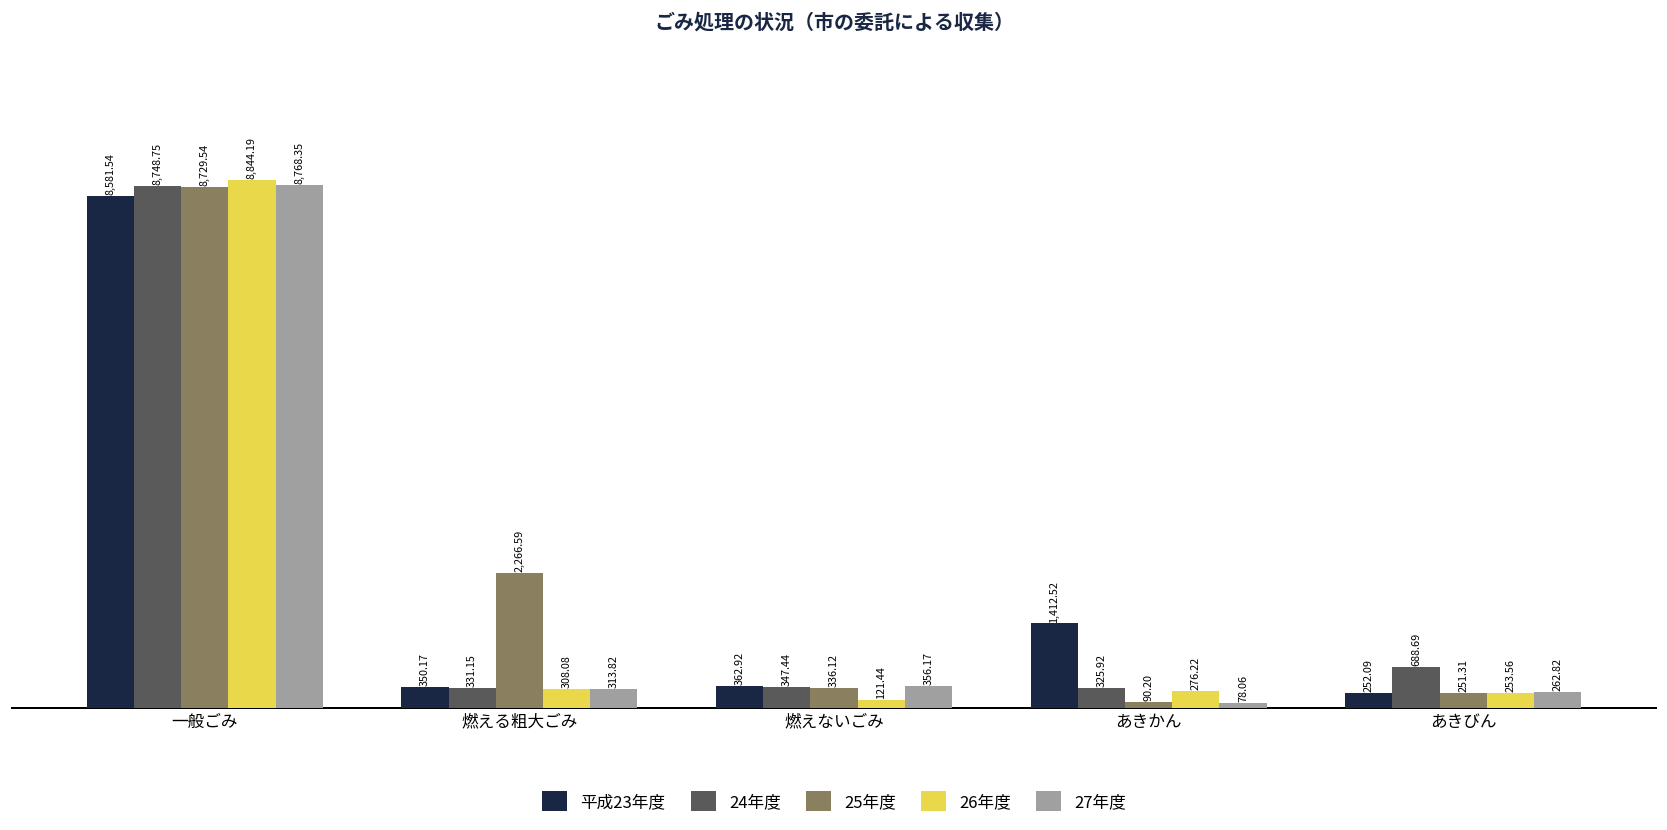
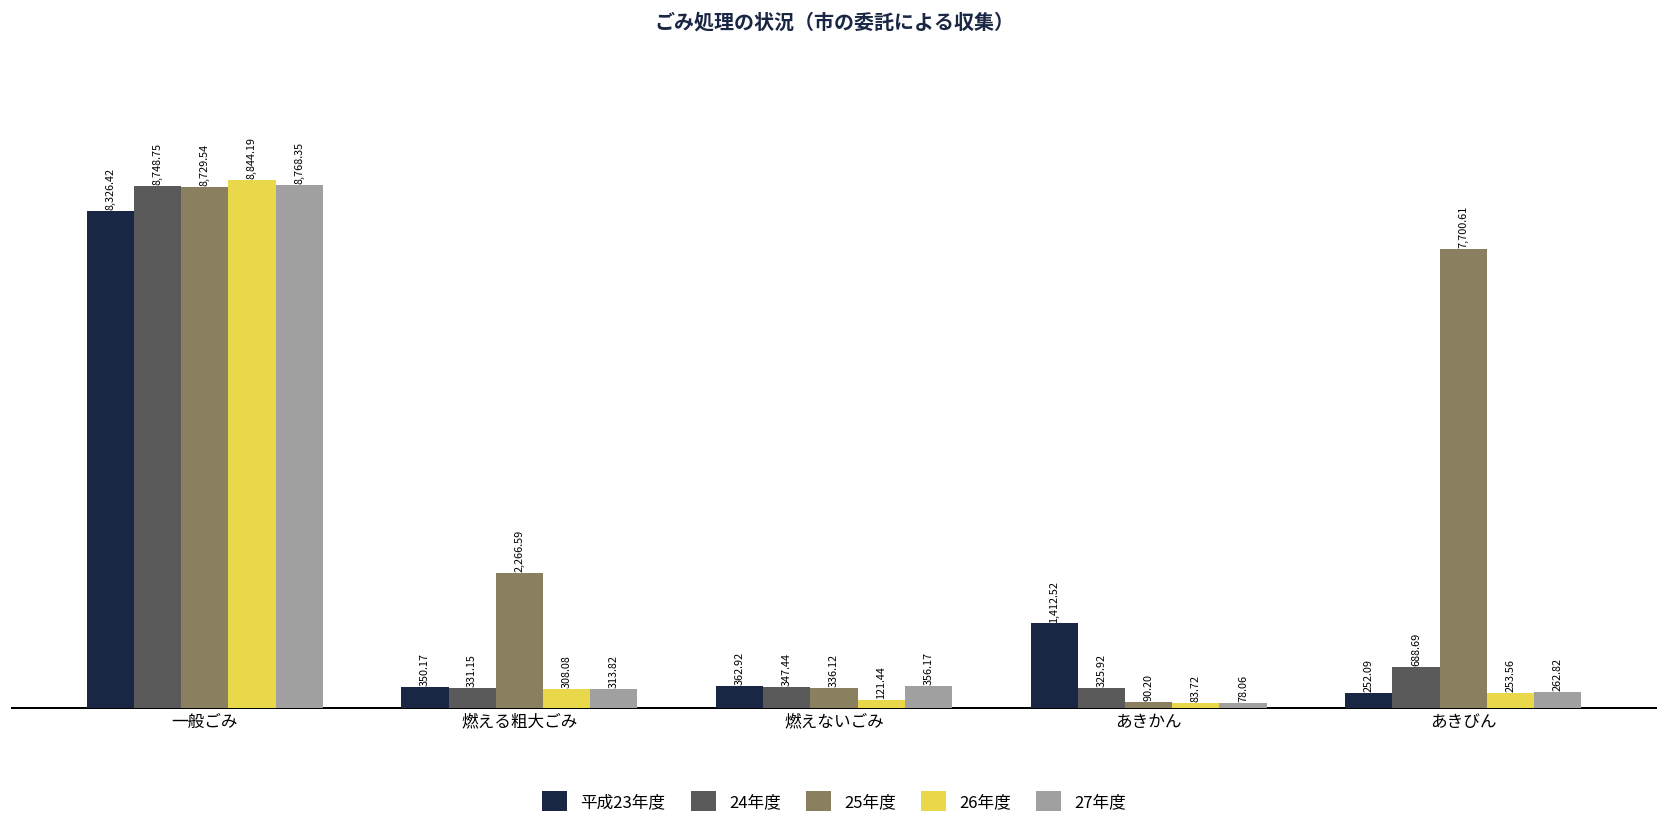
  {
    "平成23年度": {
-     "一般ごみ": "8,581.54",
+     "一般ごみ": "8,326.42",
      "燃える粗大ごみ": "350.17",
      "燃えないごみ": "362.92",
      "あきかん": "1,412.52",
      "あきびん": "252.09"
    },
    "24年度": {
      "一般ごみ": "8,748.75",
      "燃える粗大ごみ": "331.15",
      "燃えないごみ": "347.44",
      "あきかん": "325.92",
      "あきびん": "688.69"
    },
    "25年度": {
      "一般ごみ": "8,729.54",
      "燃える粗大ごみ": "2,266.59",
      "燃えないごみ": "336.12",
      "あきかん": "90.20",
-     "あきびん": "251.31"
+     "あきびん": "7,700.61"
    },
    "26年度": {
      "一般ごみ": "8,844.19",
      "燃える粗大ごみ": "308.08",
      "燃えないごみ": "121.44",
-     "あきかん": "276.22",
+     "あきかん": "83.72",
      "あきびん": "253.56"
    },
    "27年度": {
      "一般ごみ": "8,768.35",
      "燃える粗大ごみ": "313.82",
      "燃えないごみ": "356.17",
      "あきかん": "78.06",
      "あきびん": "262.82"
    }
  }
